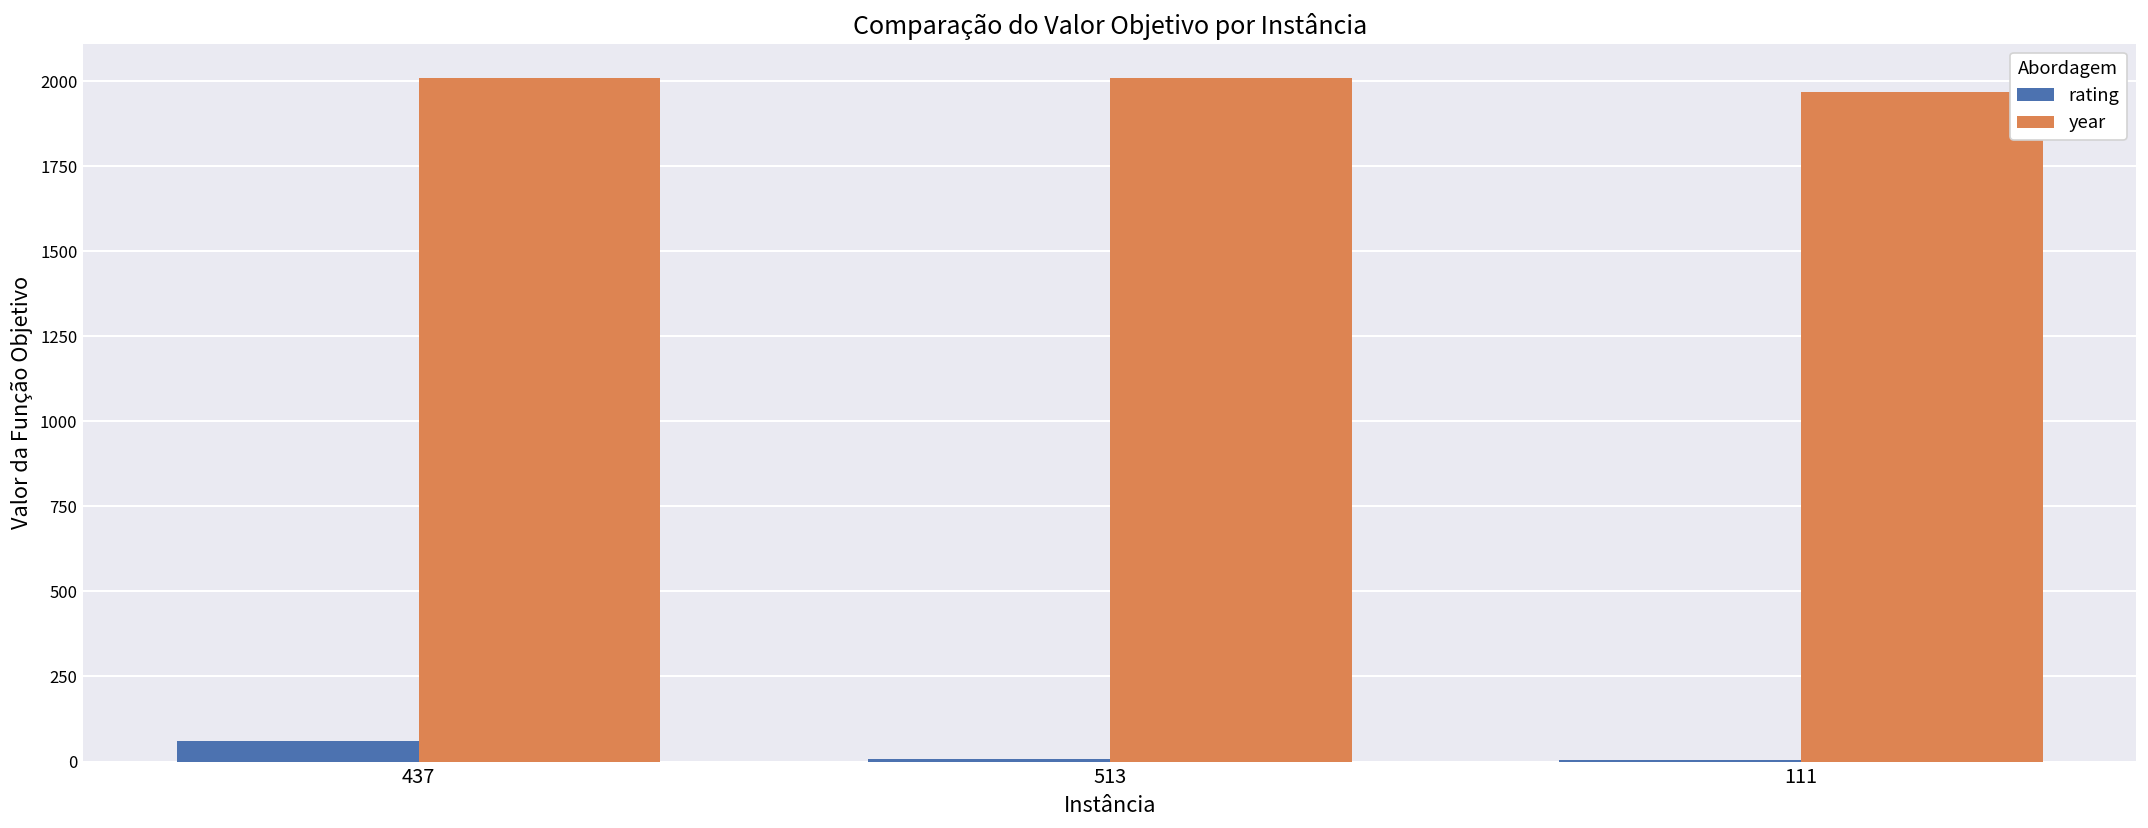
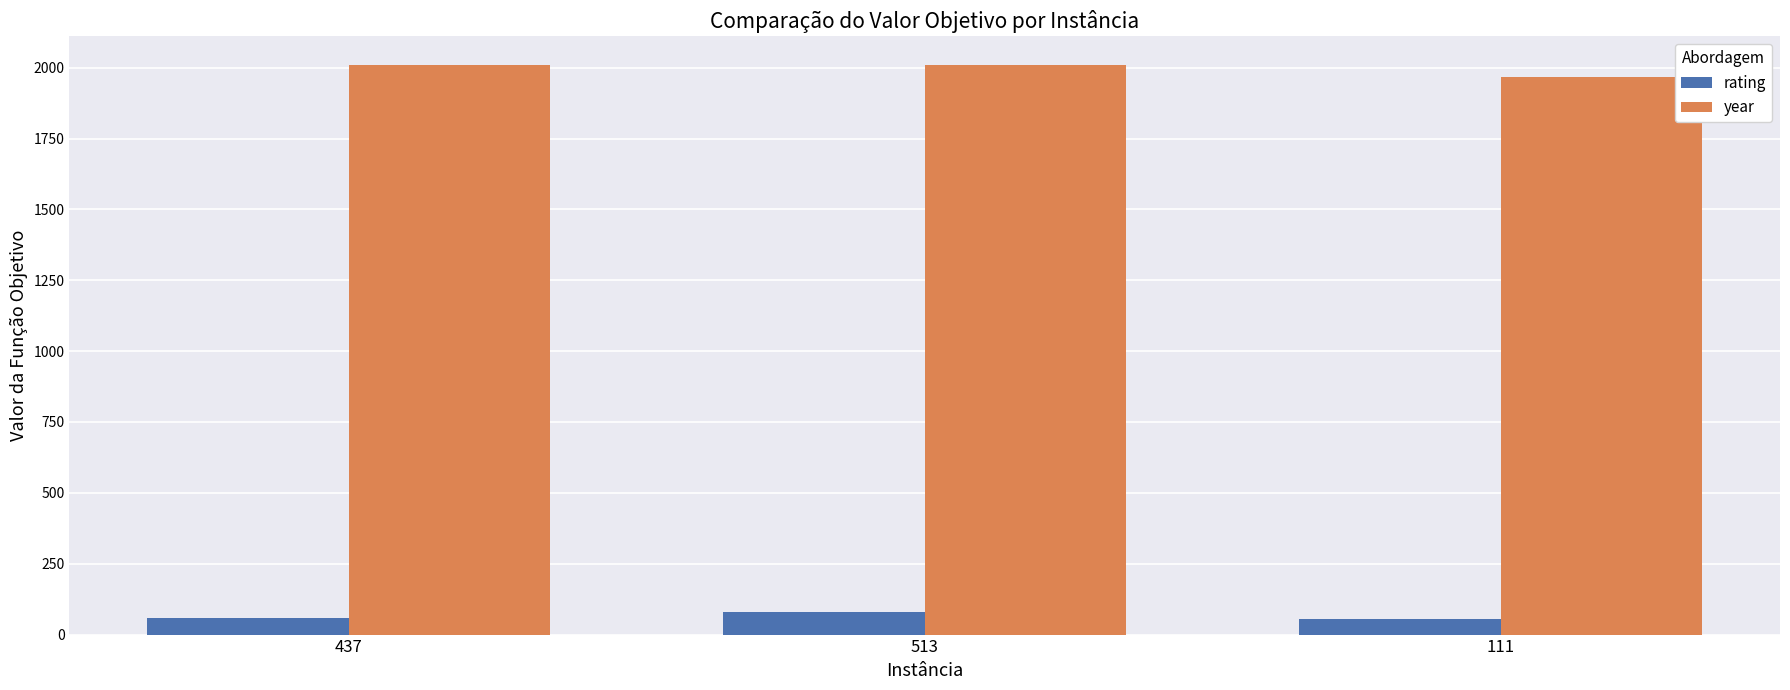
  {
    "rating": {
      "437": 60,
-     "513": 10,
-     "111": 10
+     "513": 80,
+     "111": 60
    },
    "year": {
      "437": 2010,
      "513": 2010,
      "111": 1970
    }
  }
